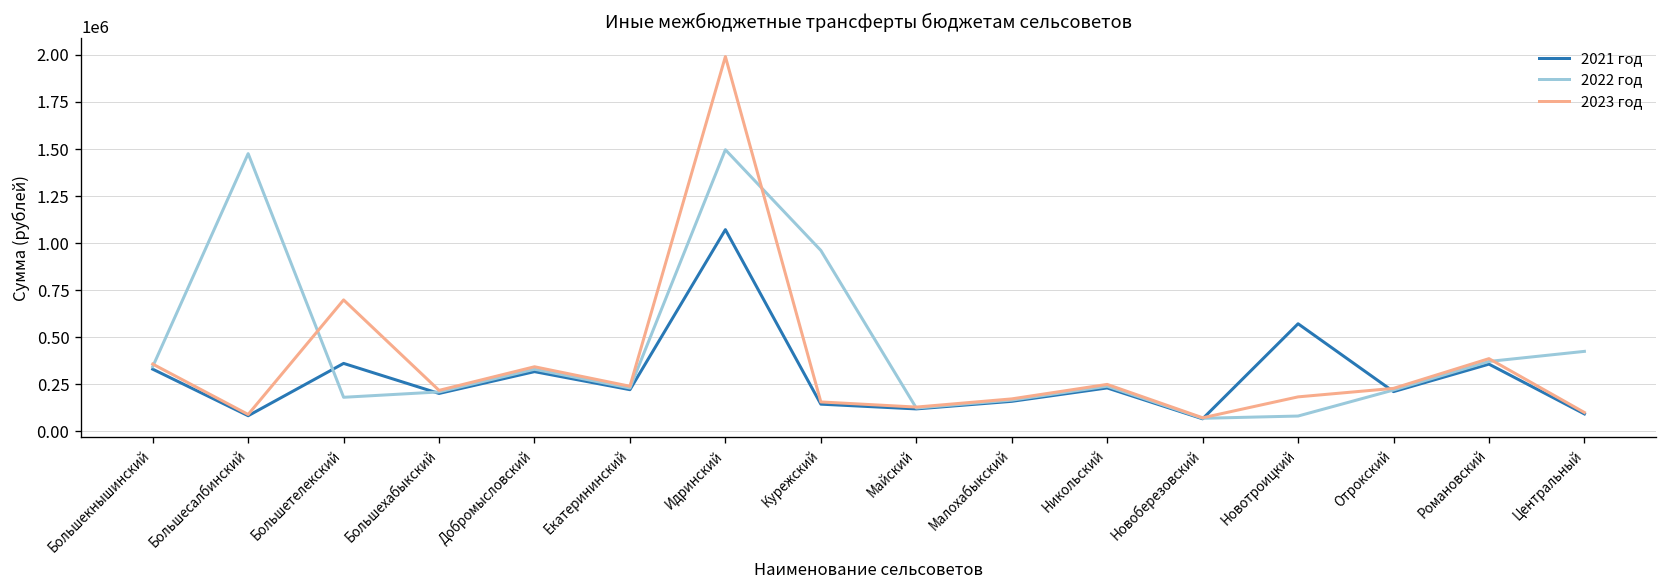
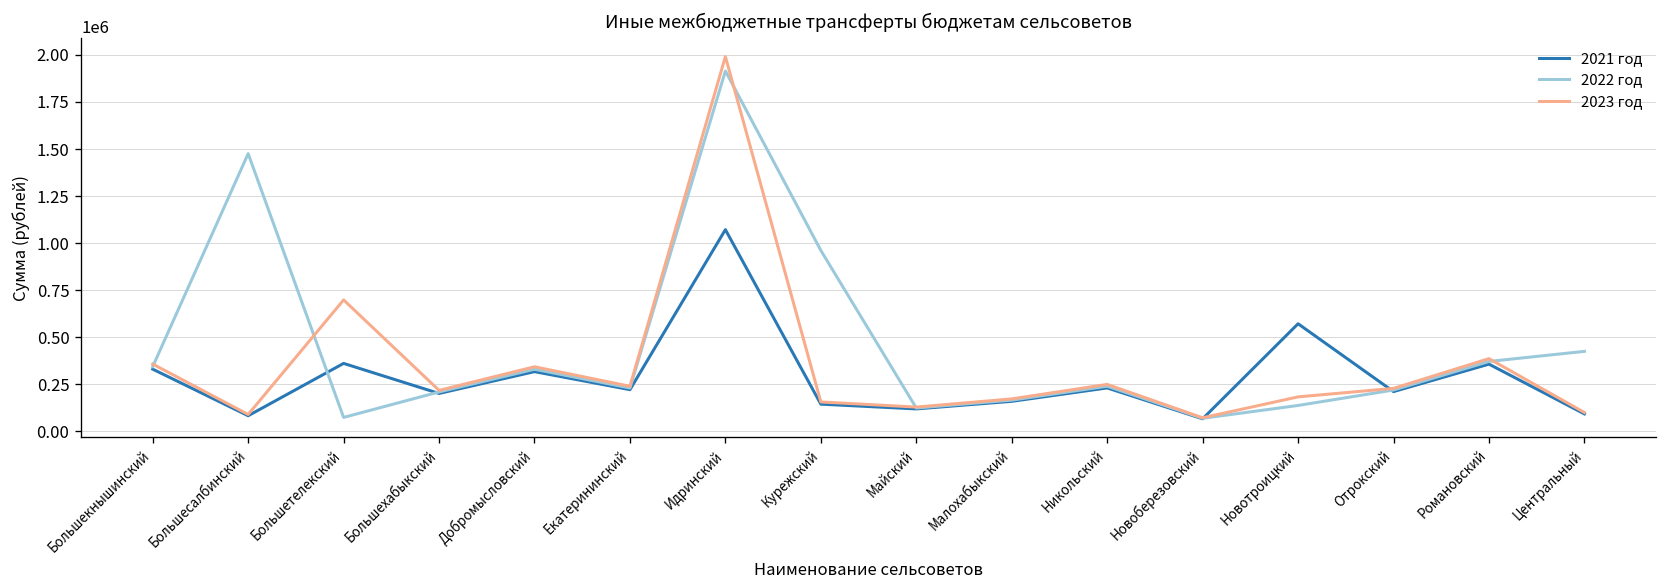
  {
    "2021 год": {
      "Большетелекский": 360000,
      "Идринский": 1070000,
      "Новотроицкий": 570000
    },
    "2022 год": {
      "Большесалбинский": 1480000,
-     "Большетелекский": 180000,
-     "Идринский": 1500000,
+     "Большетелекский": 70000,
+     "Идринский": 1910000,
      "Курежский": 960000,
-     "Новотроицкий": 80000,
+     "Новотроицкий": 140000,
      "Центральный": 430000
    },
    "2023 год": {
      "Большетелекский": 700000,
      "Идринский": 1990000,
      "Новотроицкий": 180000
    }
  }
